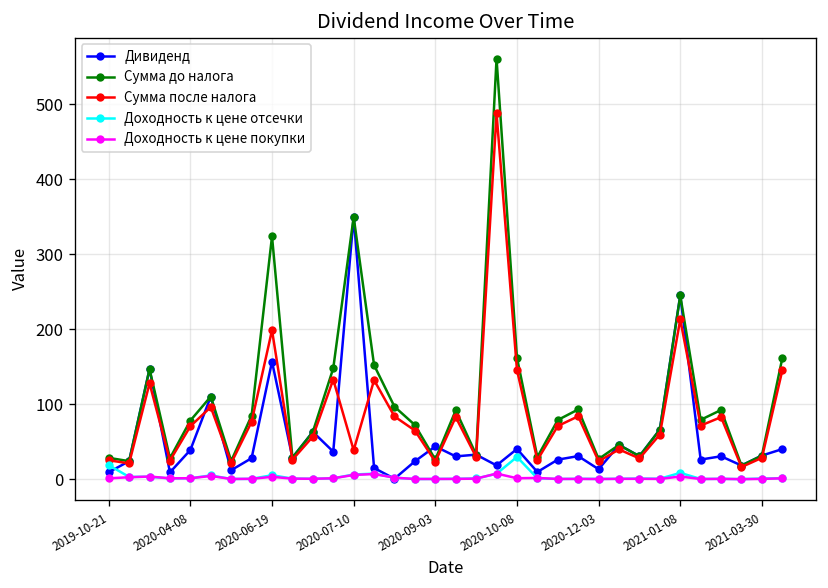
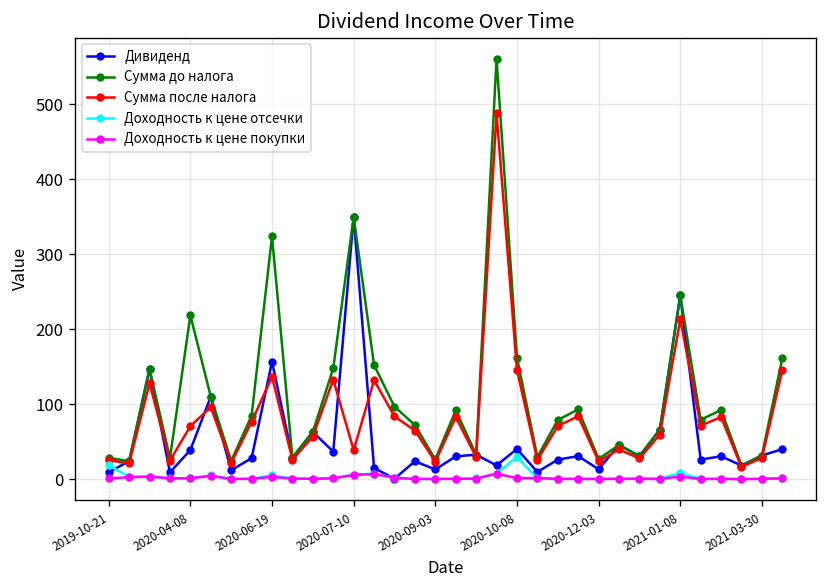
  {
    "Дивиденд": {
      "2019-10-21": 10,
      "2020-04-08": 40,
      "2020-06-19": 160,
-     "2020-09-03": 40,
+     "2020-09-03": 10,
      "2020-10-08": 40,
      "2020-12-03": 10
    },
    "Сумма до налога": {
-     "2020-04-08": 80,
+     "2020-04-08": 220,
      "2020-06-19": 320,
      "2020-10-08": 160
    },
    "Сумма после налога": {
      "2020-04-08": 70,
-     "2020-06-19": 200,
+     "2020-06-19": 140,
      "2020-07-10": 40,
      "2020-10-08": 150,
      "2021-01-08": 210
    },
    "Доходность к цене отсечки": {
      "2019-10-21": 20,
      "2020-10-08": 30,
      "2021-01-08": 10
    },
    "Доходность к цене покупки": {
      "2019-10-21": 0,
      "2020-10-08": 0,
      "2021-01-08": 0
    }
  }
